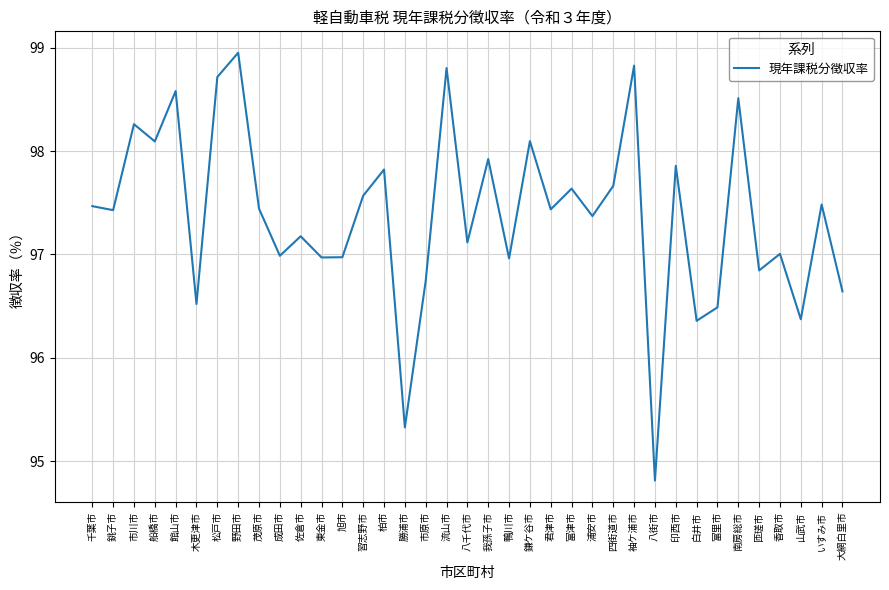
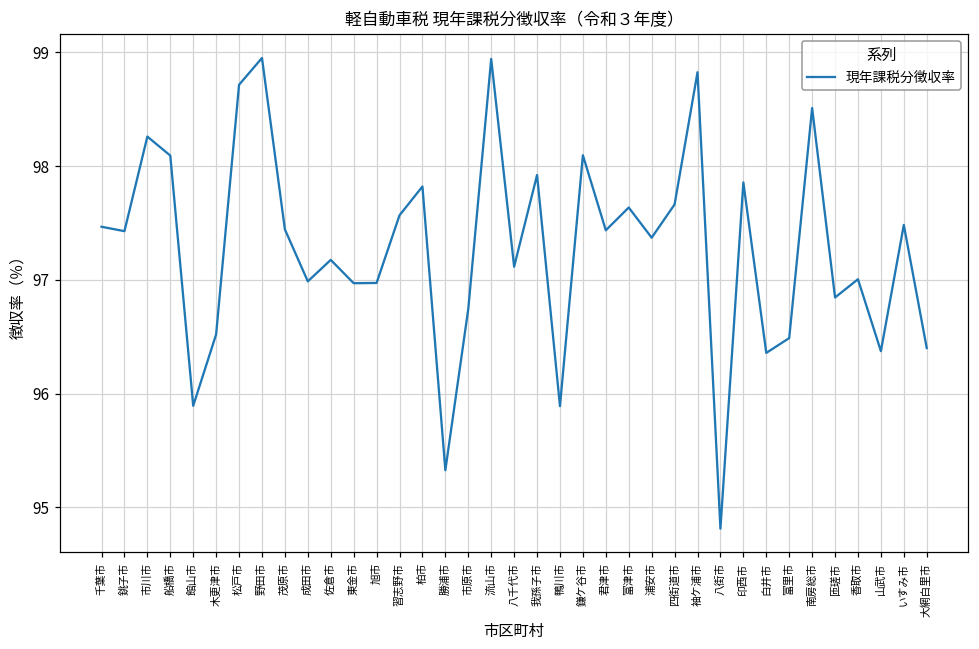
  {
    "千葉市": 97.47,
    "銚子市": 97.43,
    "市川市": 98.26,
    "船橋市": 98.09,
-   "館山市": 98.58,
+   "館山市": 95.89,
    "木更津市": 96.52,
    "松戸市": 98.72,
    "野田市": 98.95,
    "茂原市": 97.44,
    "成田市": 96.99,
    "佐倉市": 97.18,
    "東金市": 96.97,
    "旭市": 96.97,
    "習志野市": 97.57,
    "柏市": 97.82,
    "勝浦市": 95.33,
    "市原市": 96.74,
-   "流山市": 98.80,
+   "流山市": 98.94,
    "八千代市": 97.12,
    "我孫子市": 97.92,
-   "鴨川市": 96.96,
+   "鴨川市": 95.89,
    "鎌ケ谷市": 98.10,
    "君津市": 97.44,
    "富津市": 97.64,
    "浦安市": 97.37,
    "四街道市": 97.66,
    "袖ケ浦市": 98.83,
    "八街市": 94.81,
    "印西市": 97.86,
    "白井市": 96.36,
    "富里市": 96.49,
    "南房総市": 98.51,
    "匝瑳市": 96.85,
    "香取市": 97.01,
    "山武市": 96.37,
    "いすみ市": 97.48,
-   "大網白里市": 96.64
+   "大網白里市": 96.40
  }
